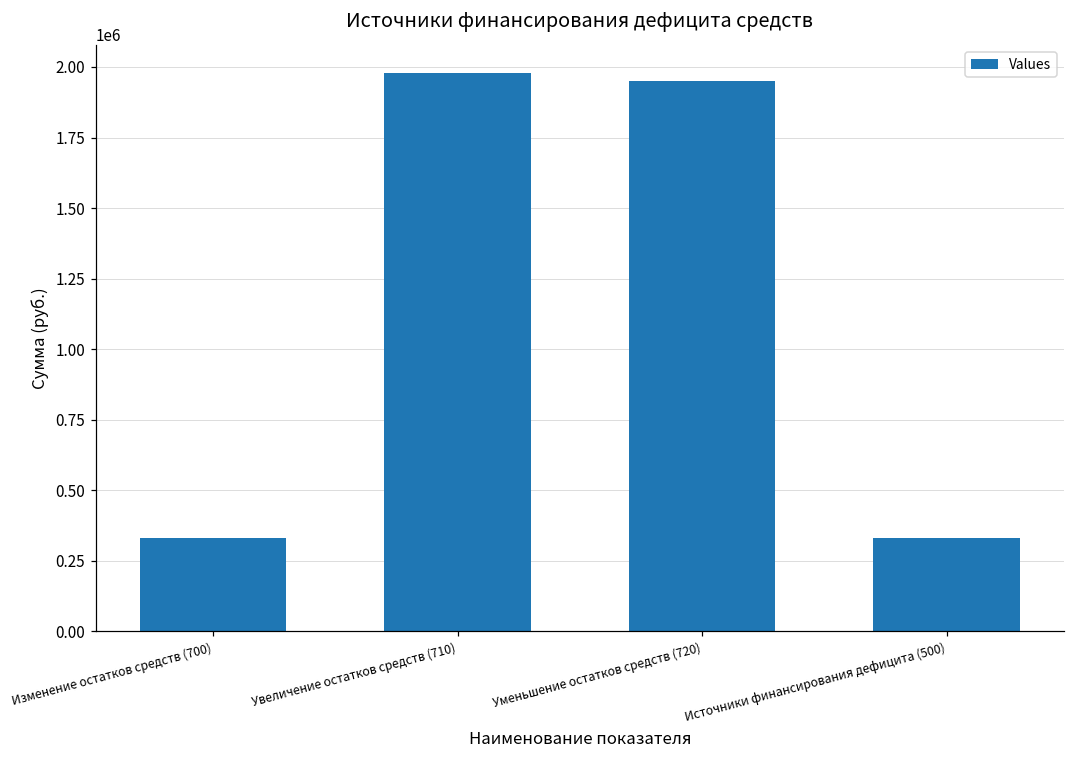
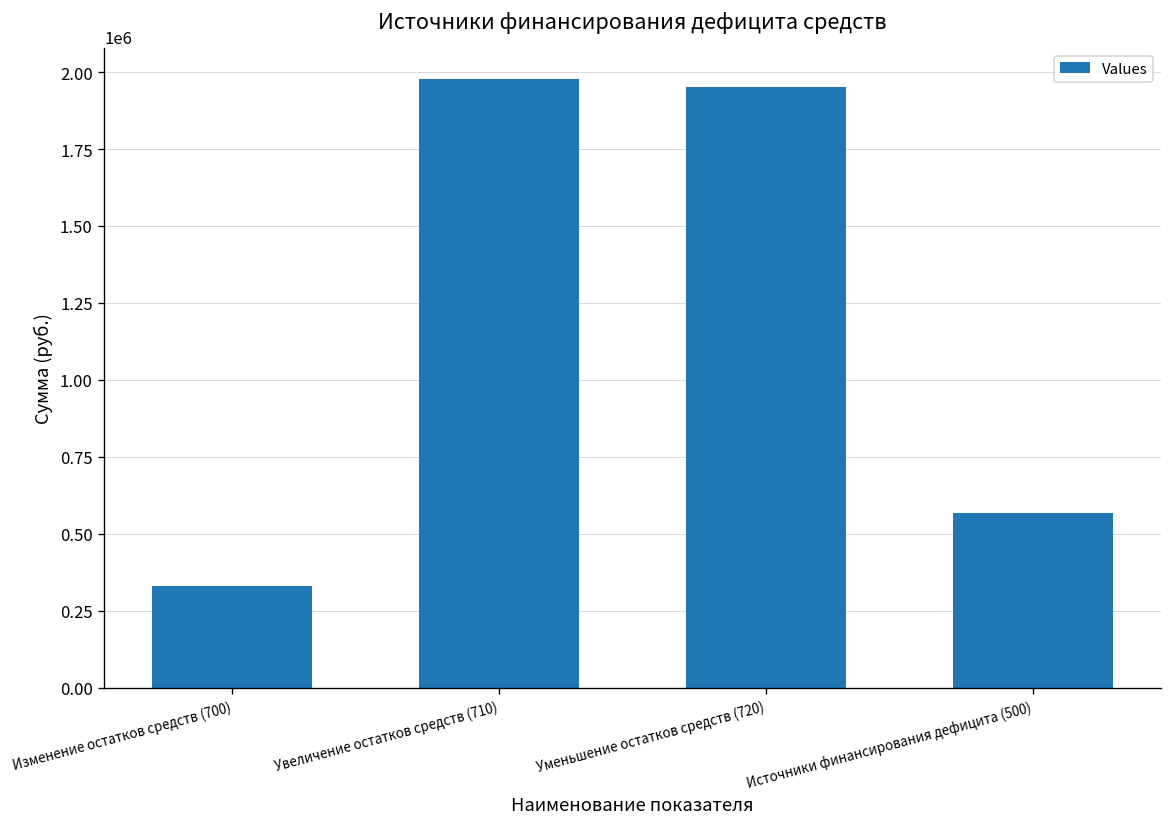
  {
    "Изменение остатков средств (700)": 330000,
    "Увеличение остатков средств (710)": 1980000,
    "Уменьшение остатков средств (720)": 1950000,
-   "Источники финансирования дефицита (500)": 330000
+   "Источники финансирования дефицита (500)": 570000
  }
